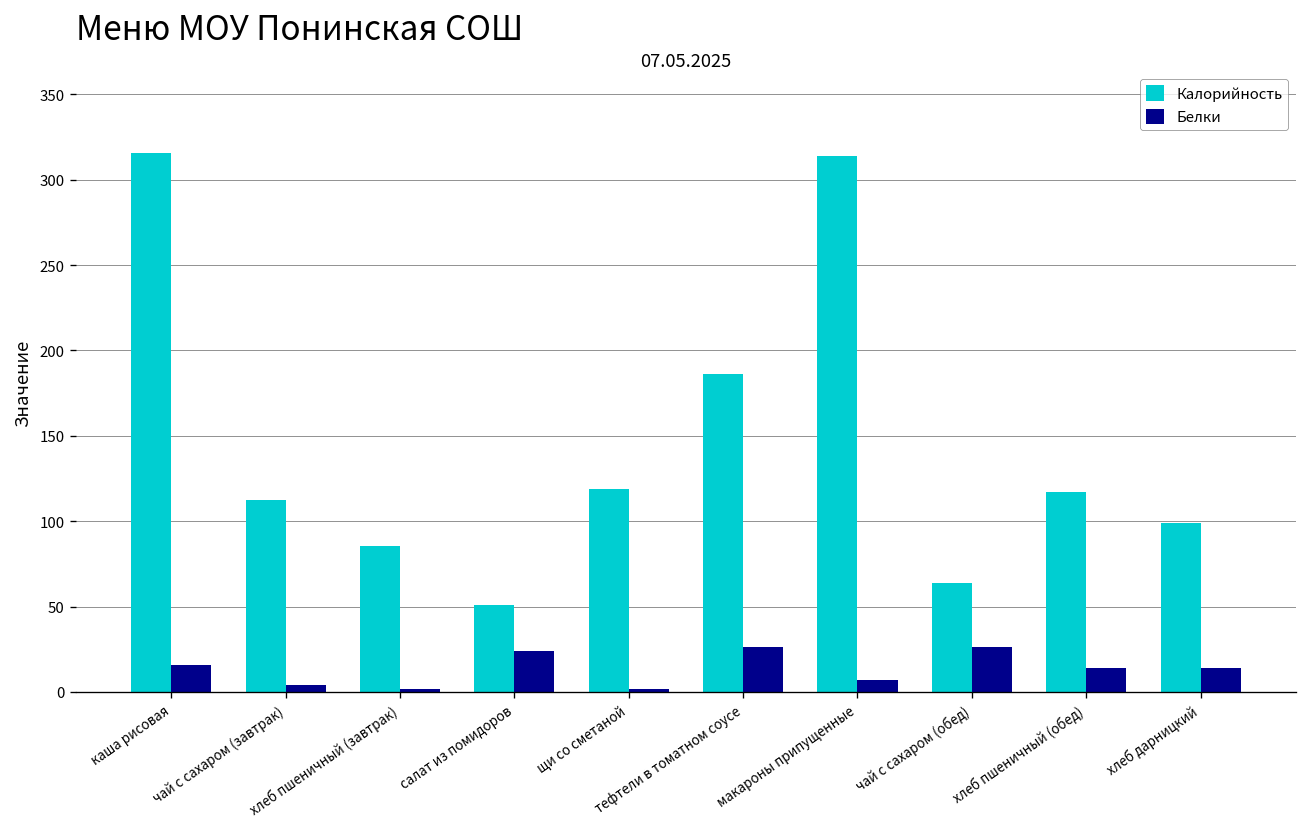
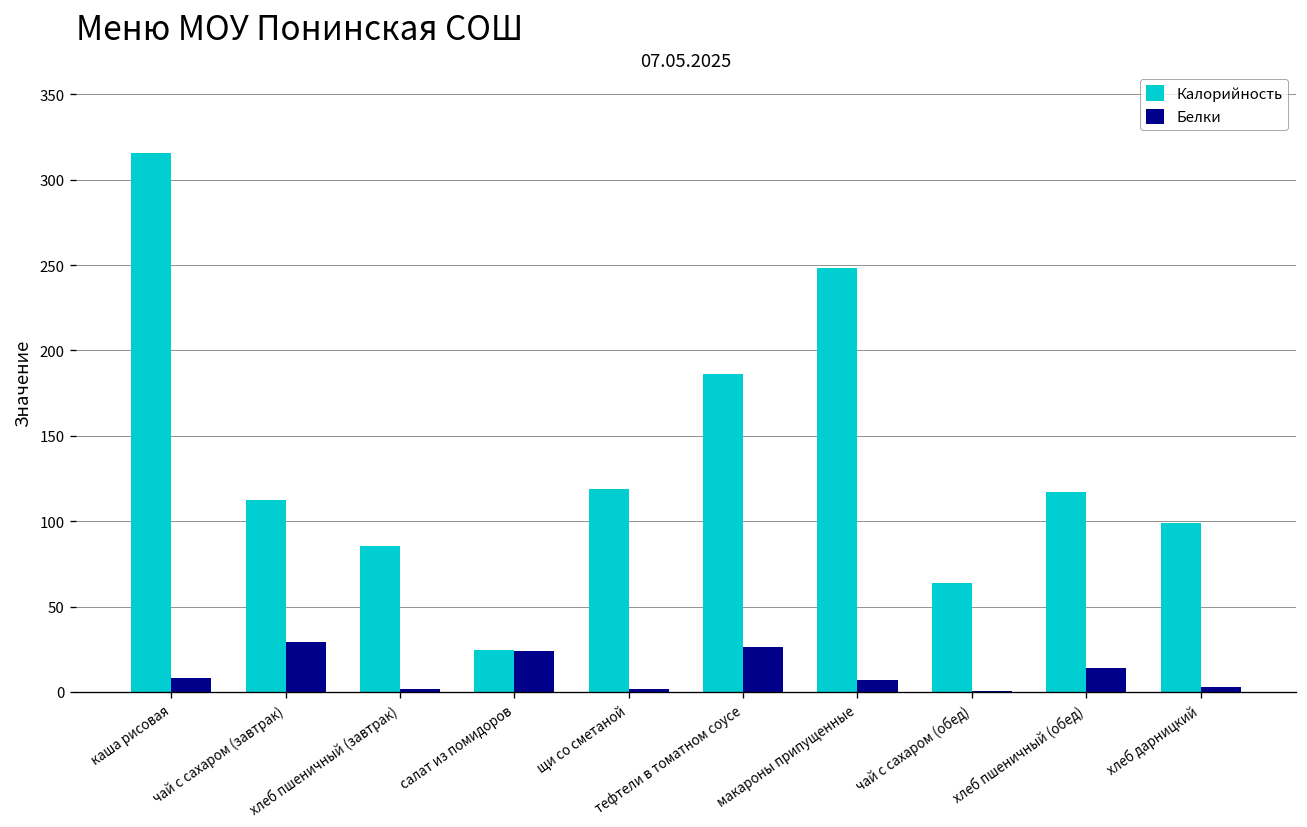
  {
    "Калорийность": {
      "каша рисовая": 316,
      "чай с сахаром (завтрак)": 112,
      "хлеб пшеничный (завтрак)": 85,
-     "салат из помидоров": 51,
+     "салат из помидоров": 24,
      "щи со сметаной": 119,
      "тефтели в томатном соусе": 186,
-     "макароны припущенные": 314,
+     "макароны припущенные": 248,
      "чай с сахаром (обед)": 64,
      "хлеб пшеничный (обед)": 117,
      "хлеб дарницкий": 99
    },
    "Белки": {
-     "каша рисовая": 16,
-     "чай с сахаром (завтрак)": 4,
+     "каша рисовая": 8,
+     "чай с сахаром (завтрак)": 29,
      "хлеб пшеничный (завтрак)": 2,
      "салат из помидоров": 24,
      "щи со сметаной": 2,
      "тефтели в томатном соусе": 26,
      "макароны припущенные": 7,
-     "чай с сахаром (обед)": 26,
+     "чай с сахаром (обед)": 0,
      "хлеб пшеничный (обед)": 14,
-     "хлеб дарницкий": 14
+     "хлеб дарницкий": 3
    }
  }
